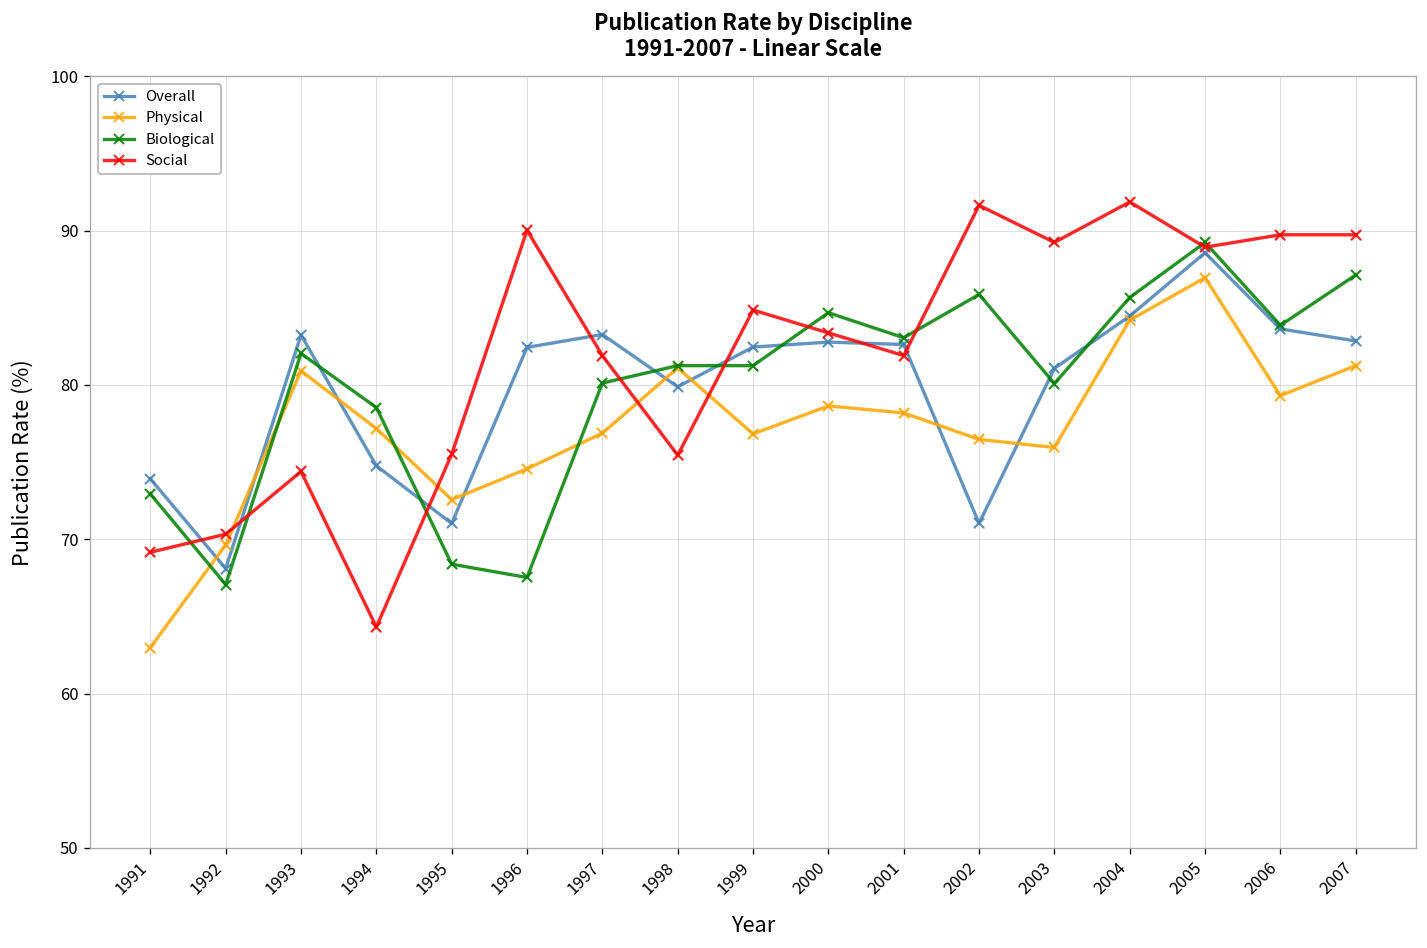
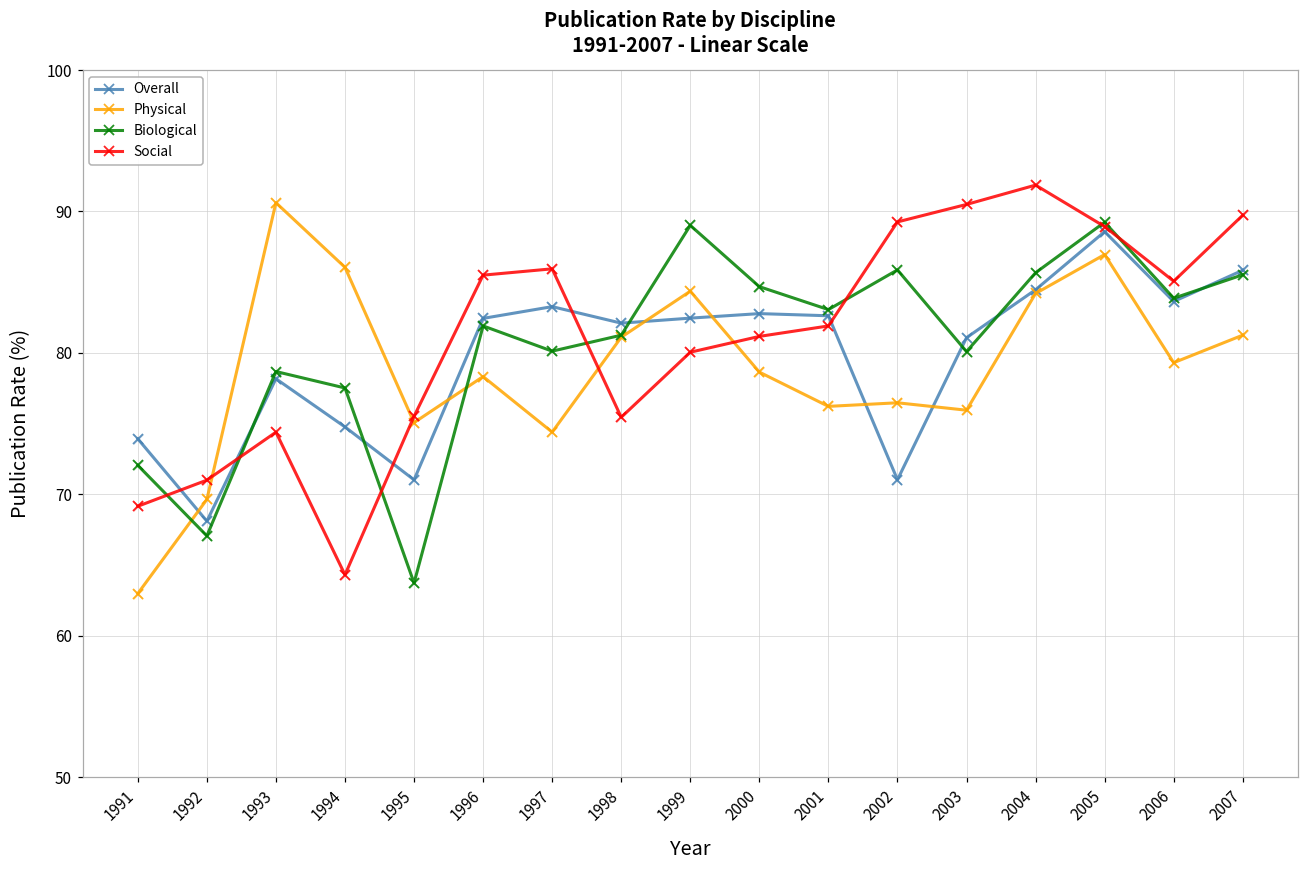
  {
    "Overall": {
      "1991": 73.9,
      "1992": 68.1,
-     "1993": 83.2,
+     "1993": 78.2,
      "1994": 74.8,
      "1995": 71.0,
      "1996": 82.4,
      "1997": 83.3,
-     "1998": 79.9,
+     "1998": 82.1,
      "1999": 82.5,
      "2000": 82.8,
      "2001": 82.6,
      "2002": 71.0,
      "2003": 81.1,
      "2004": 84.5,
      "2005": 88.6,
      "2006": 83.6,
-     "2007": 82.9
+     "2007": 85.8
    },
    "Physical": {
      "1991": 63.0,
      "1992": 69.6,
-     "1993": 80.9,
-     "1994": 77.2,
-     "1995": 72.6,
-     "1996": 74.6,
-     "1997": 76.9,
-     "1999": 76.8,
+     "1993": 90.6,
+     "1994": 86.1,
+     "1995": 75.1,
+     "1996": 78.3,
+     "1997": 74.4,
+     "1999": 84.4,
      "2000": 78.6,
-     "2001": 78.2,
+     "2001": 76.2,
      "2002": 76.5,
      "2003": 75.9,
      "2004": 84.2,
      "2005": 87.0,
      "2006": 79.3,
      "2007": 81.3
    },
    "Biological": {
-     "1991": 72.9,
+     "1991": 72.1,
      "1992": 67.1,
-     "1993": 82.0,
-     "1994": 78.5,
-     "1995": 68.4,
-     "1996": 67.5,
+     "1993": 78.7,
+     "1994": 77.5,
+     "1995": 63.7,
+     "1996": 81.9,
      "1997": 80.1,
-     "1999": 81.3,
+     "1999": 89.0,
      "2000": 84.7,
      "2001": 83.1,
      "2002": 85.9,
      "2003": 80.1,
      "2004": 85.7,
      "2005": 89.2,
      "2006": 83.9,
-     "2007": 87.1
+     "2007": 85.5
    },
    "Social": {
      "1991": 69.2,
-     "1992": 70.3,
+     "1992": 71.0,
      "1993": 74.4,
      "1994": 64.3,
      "1995": 75.5,
-     "1996": 90.0,
-     "1997": 81.9,
+     "1996": 85.5,
+     "1997": 85.9,
      "1998": 75.4,
-     "1999": 84.9,
-     "2000": 83.4,
+     "1999": 80.0,
+     "2000": 81.2,
      "2001": 81.9,
-     "2002": 91.6,
-     "2003": 89.2,
+     "2002": 89.3,
+     "2003": 90.5,
      "2004": 91.9,
      "2005": 88.9,
-     "2006": 89.7,
+     "2006": 85.1,
      "2007": 89.7
    }
  }
